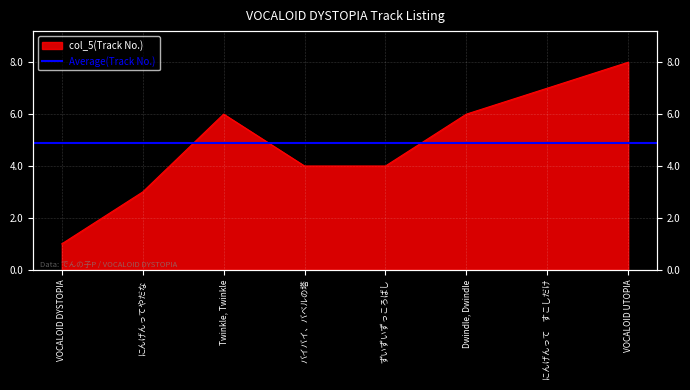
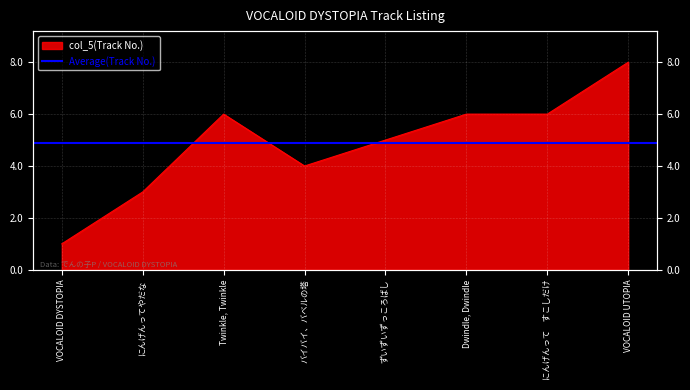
  {
    "VOCALOID DYSTOPIA": 1,
    "にんげんってやだな": 3,
    "Twinkle, Twinkle": 6,
    "バイバイ、バベルの塔": 4,
-   "ずいずいずっころばし": 4,
+   "ずいずいずっころばし": 5,
    "Dwindle, Dwindle": 6,
-   "にんげんって すこしだけ": 7,
+   "にんげんって すこしだけ": 6,
    "VOCALOID UTOPIA": 8
  }
